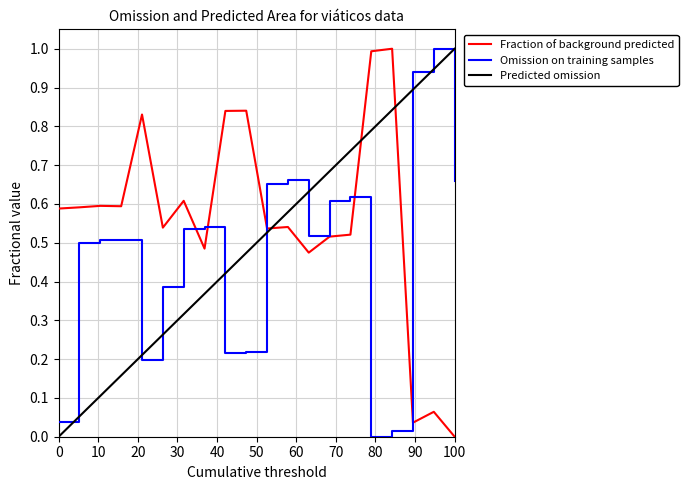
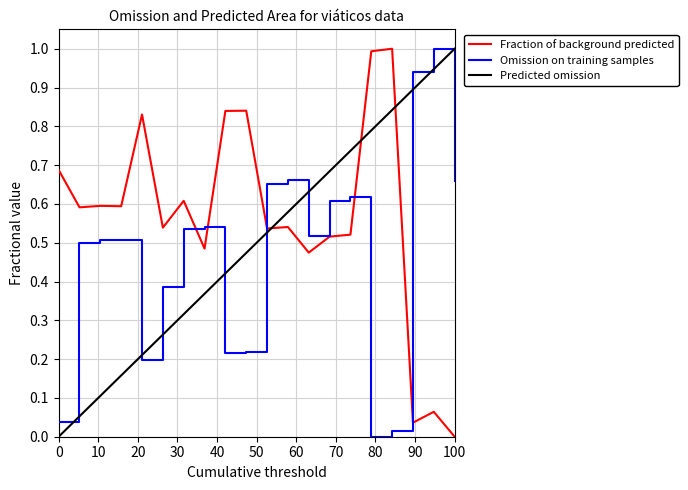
  {
    "Fraction of background predicted": {
-     "0": 0.59,
+     "0": 0.69,
      "100": 0.00
    },
    "Omission on training samples": {
      "0": 0.04,
      "100": 0.66
    },
    "Predicted omission": {
      "0": 0.00,
      "100": 1.00
    }
  }
